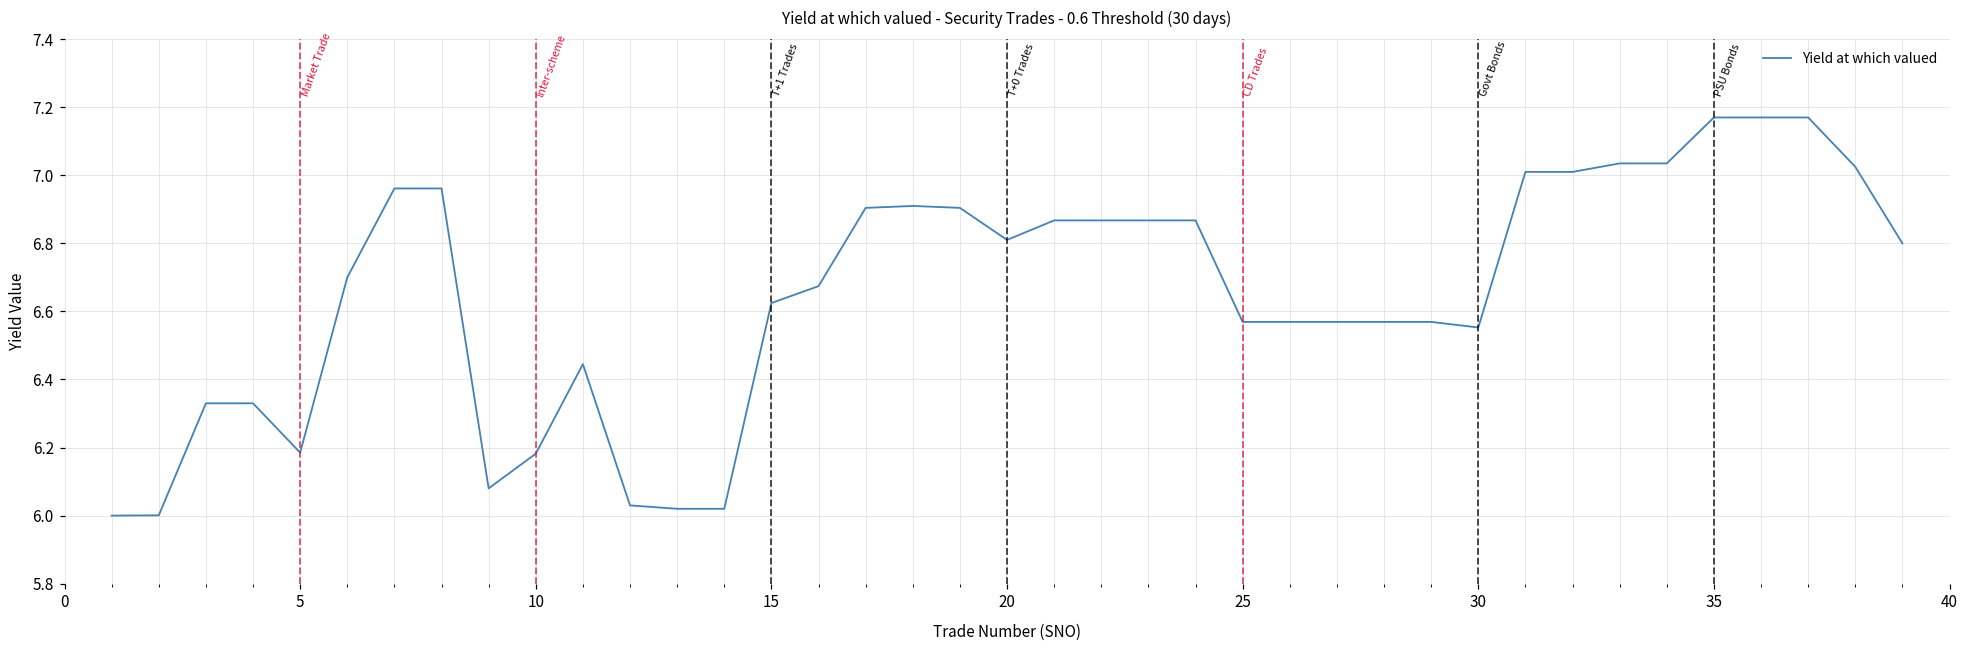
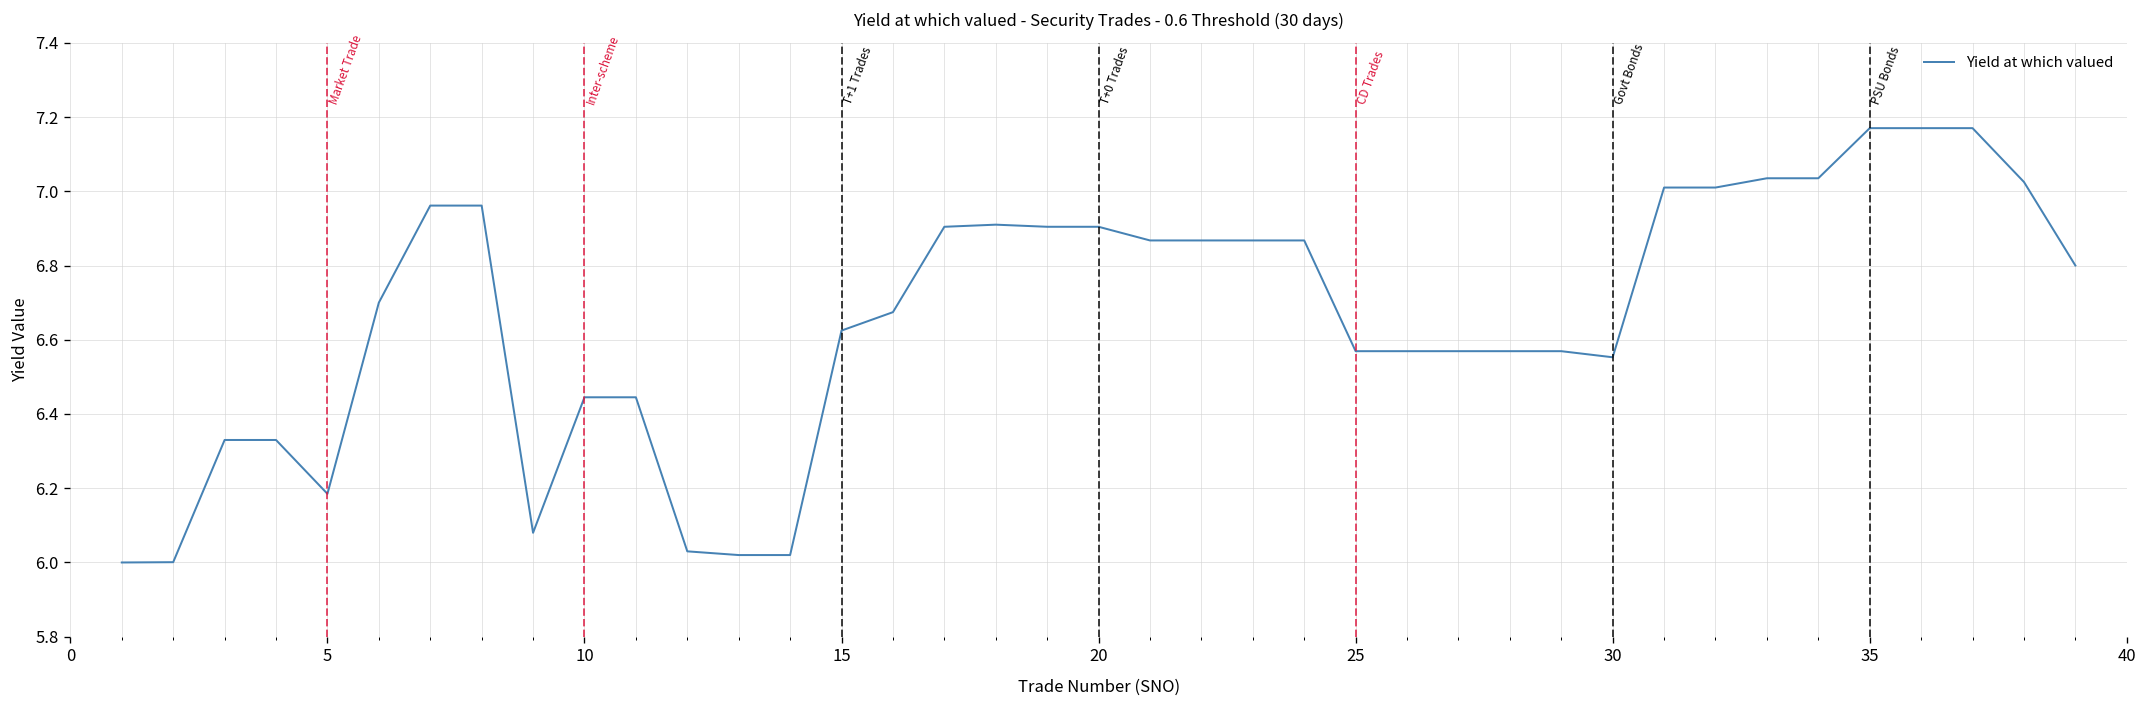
  {
    "5": 6.19,
-   "10": 6.18,
+   "10": 6.45,
    "15": 6.62,
-   "20": 6.81,
+   "20": 6.90,
    "25": 6.57,
    "30": 6.55,
    "35": 7.17
  }
